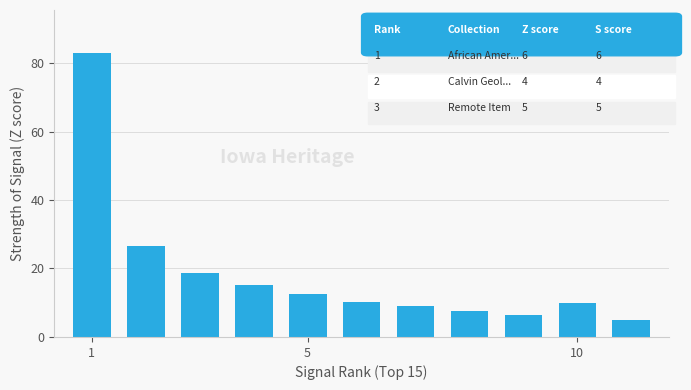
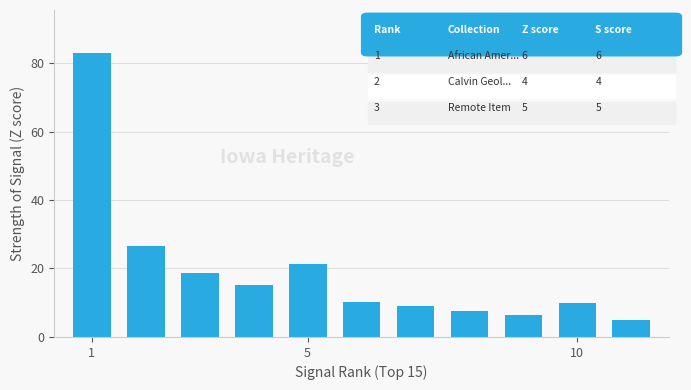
  {
    "1": 83,
-   "5": 13,
+   "5": 21,
    "10": 10
  }
